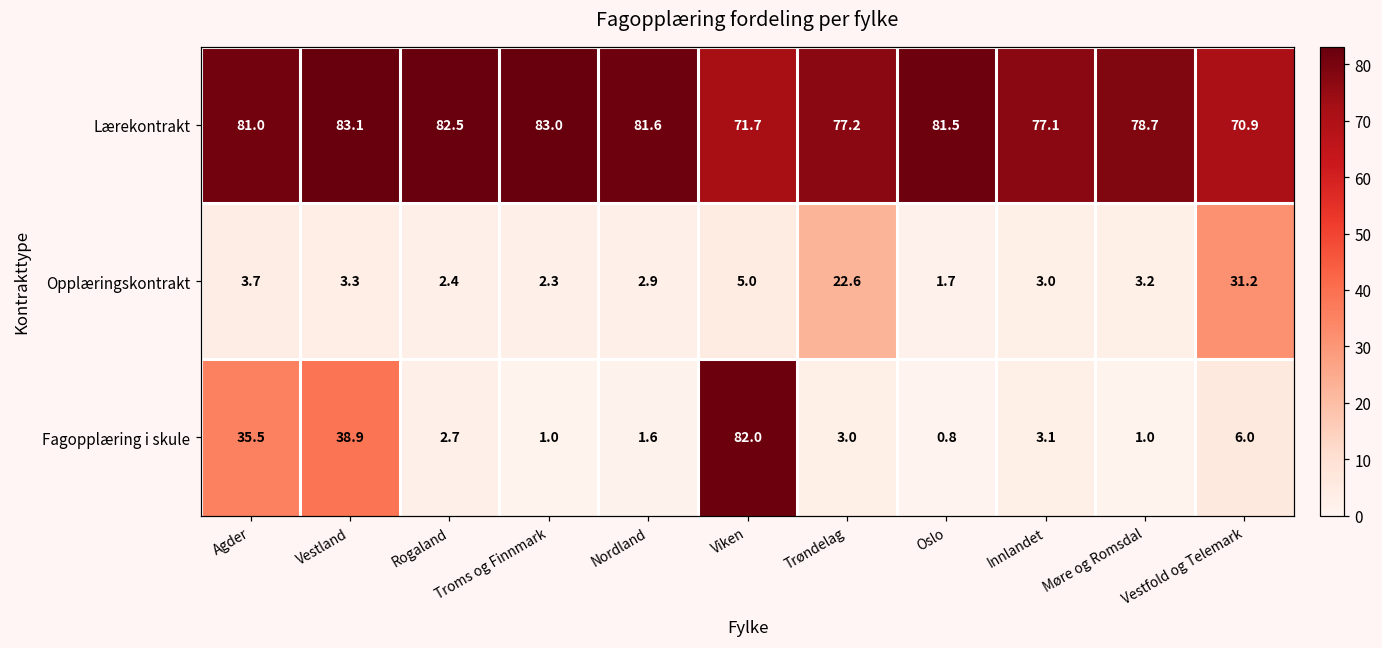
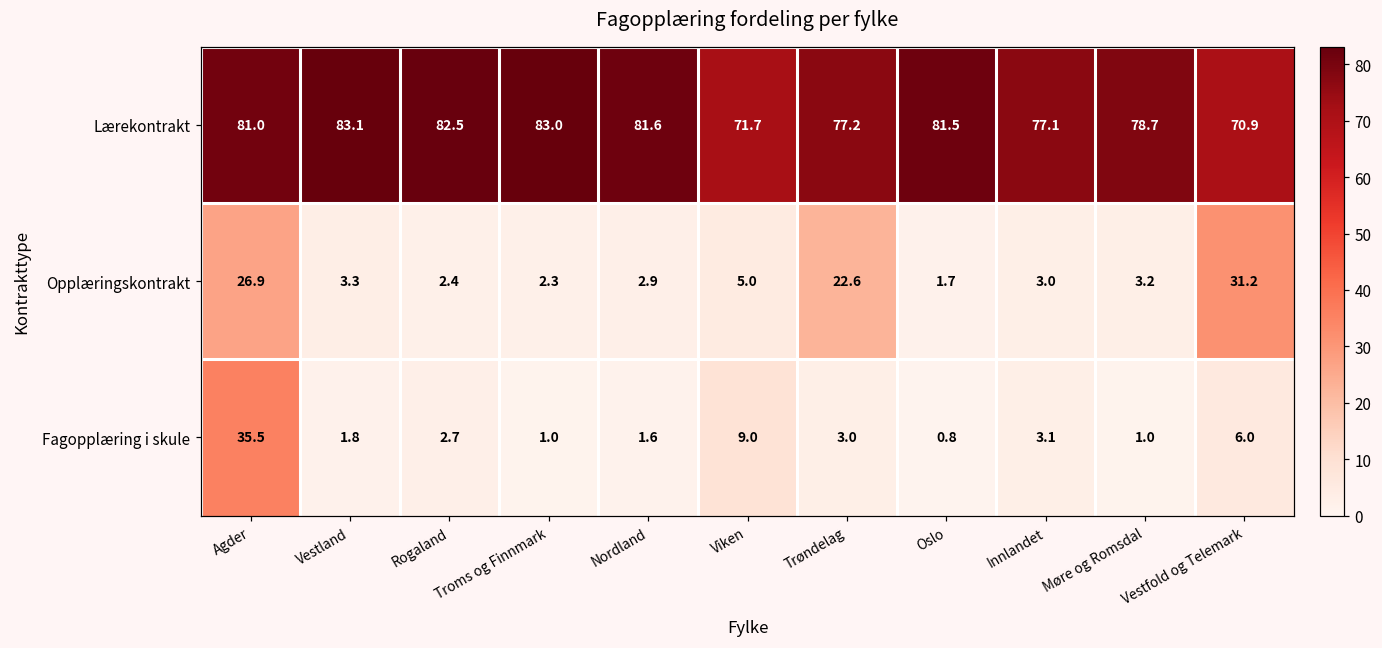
  {
    "Lærekontrakt": {
      "Agder": 81.0,
      "Vestland": 83.1,
      "Rogaland": 82.5,
      "Troms og Finnmark": 83.0,
      "Nordland": 81.6,
      "Viken": 71.7,
      "Trøndelag": 77.2,
      "Oslo": 81.5,
      "Innlandet": 77.1,
      "Møre og Romsdal": 78.7,
      "Vestfold og Telemark": 70.9
    },
    "Opplæringskontrakt": {
-     "Agder": 3.7,
+     "Agder": 26.9,
      "Vestland": 3.3,
      "Rogaland": 2.4,
      "Troms og Finnmark": 2.3,
      "Nordland": 2.9,
      "Viken": 5.0,
      "Trøndelag": 22.6,
      "Oslo": 1.7,
      "Innlandet": 3.0,
      "Møre og Romsdal": 3.2,
      "Vestfold og Telemark": 31.2
    },
    "Fagopplæring i skule": {
      "Agder": 35.5,
-     "Vestland": 38.9,
+     "Vestland": 1.8,
      "Rogaland": 2.7,
      "Troms og Finnmark": 1.0,
      "Nordland": 1.6,
-     "Viken": 82.0,
+     "Viken": 9.0,
      "Trøndelag": 3.0,
      "Oslo": 0.8,
      "Innlandet": 3.1,
      "Møre og Romsdal": 1.0,
      "Vestfold og Telemark": 6.0
    }
  }
